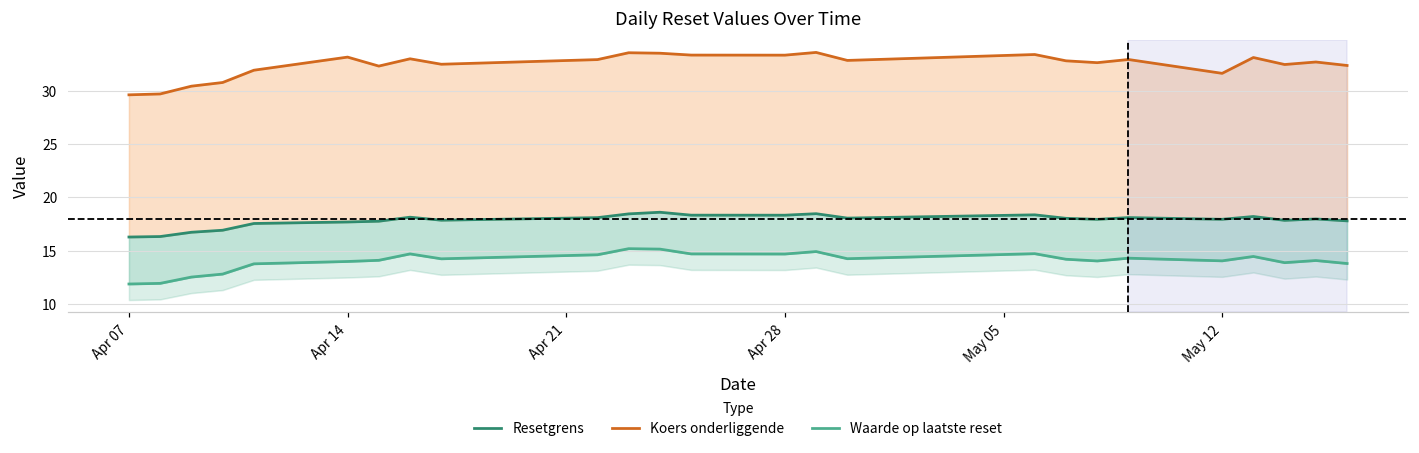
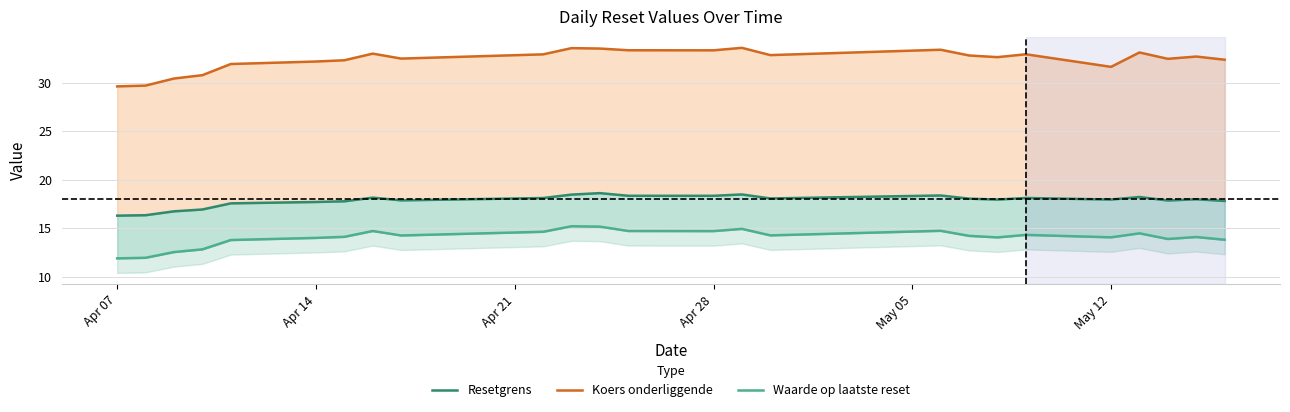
  {
    "Koers onderliggende": {
      "Apr 07": 30,
-     "Apr 14": 33,
+     "Apr 14": 32,
      "Apr 28": 33,
      "May 12": 32
    }
  }
